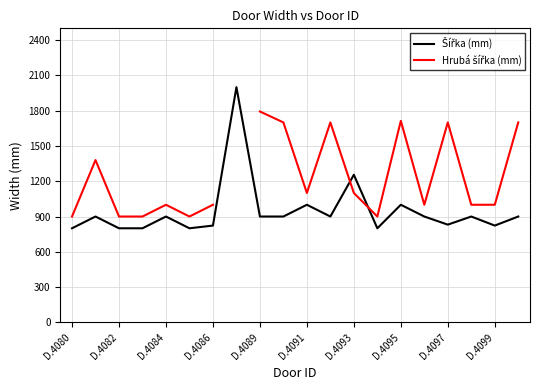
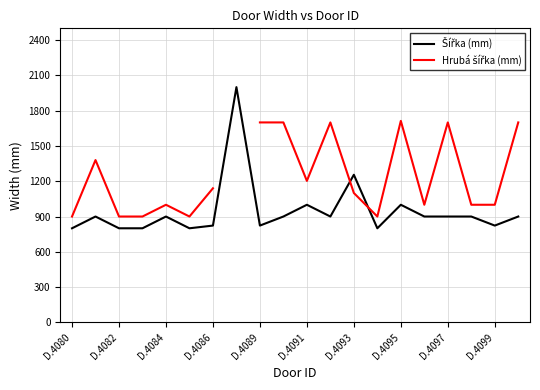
  {
    "Šířka (mm)": {
      "D.4080": 800,
      "D.4082": 800,
      "D.4084": 900,
      "D.4086": 820,
-     "D.4089": 900,
+     "D.4089": 820,
      "D.4091": 1000,
      "D.4093": 1260,
      "D.4095": 1000,
-     "D.4097": 830,
+     "D.4097": 900,
      "D.4099": 820
    },
    "Hrubá šířka (mm)": {
      "D.4080": 900,
      "D.4082": 900,
      "D.4084": 1000,
-     "D.4086": 1000,
-     "D.4089": 1790,
-     "D.4091": 1100,
+     "D.4086": 1140,
+     "D.4089": 1700,
+     "D.4091": 1200,
      "D.4093": 1100,
      "D.4095": 1710,
      "D.4097": 1700,
      "D.4099": 1000
    }
  }
